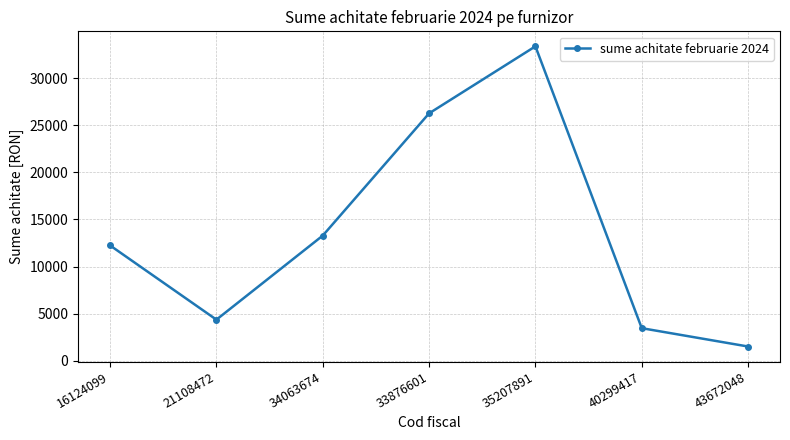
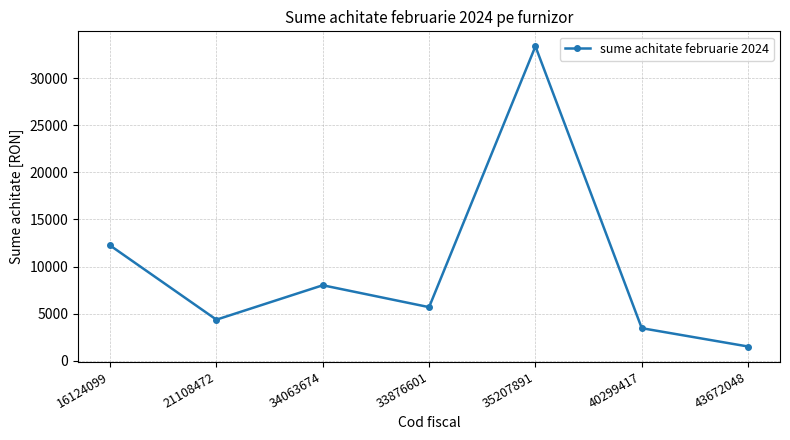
  {
    "16124099": 12000,
    "21108472": 4000,
-   "34063674": 13000,
-   "33876601": 26000,
+   "34063674": 8000,
+   "33876601": 6000,
    "35207891": 33000,
    "40299417": 3000,
    "43672048": 2000
  }
